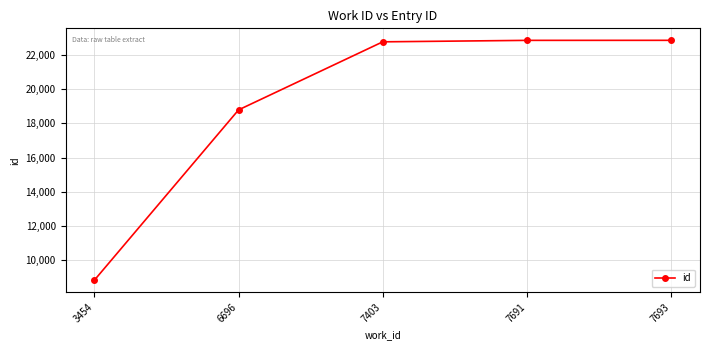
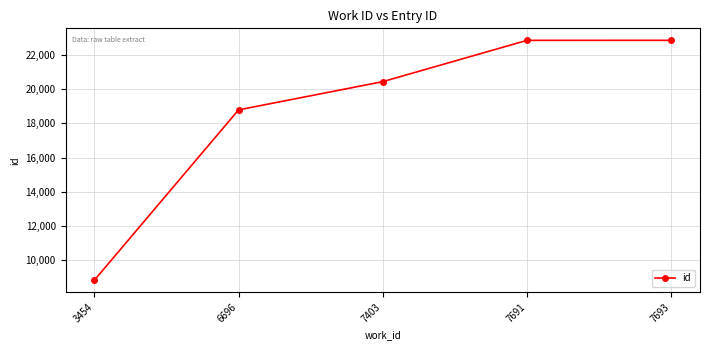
  {
    "3454": "8,800",
    "6696": "18,800",
-   "7403": "22,800",
+   "7403": "20,400",
    "7691": "22,900",
    "7693": "22,900"
  }
